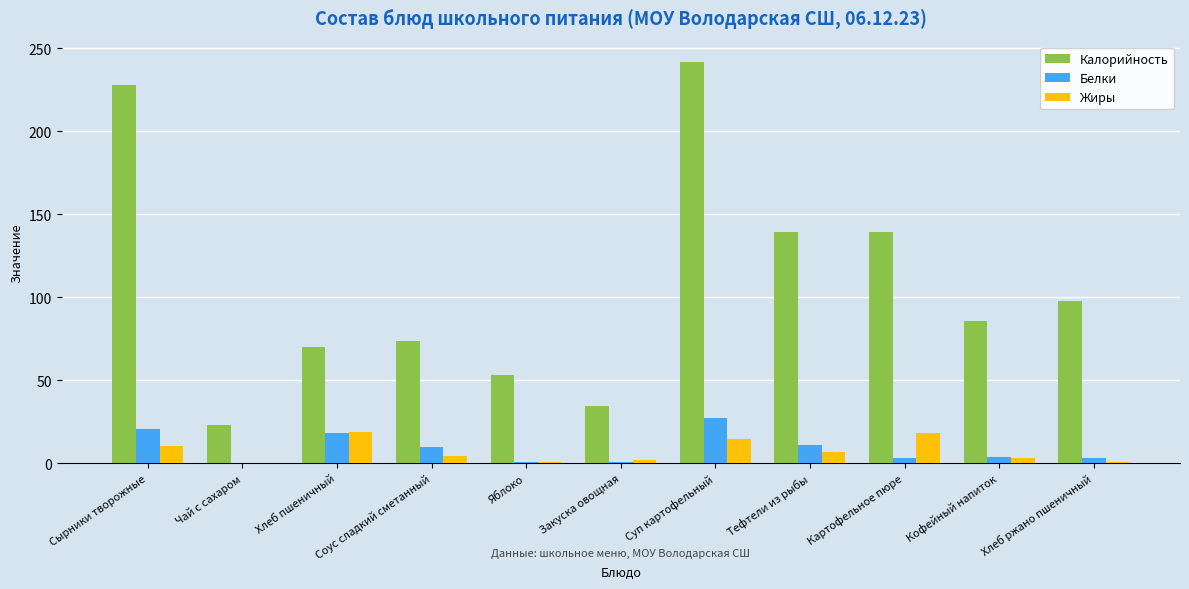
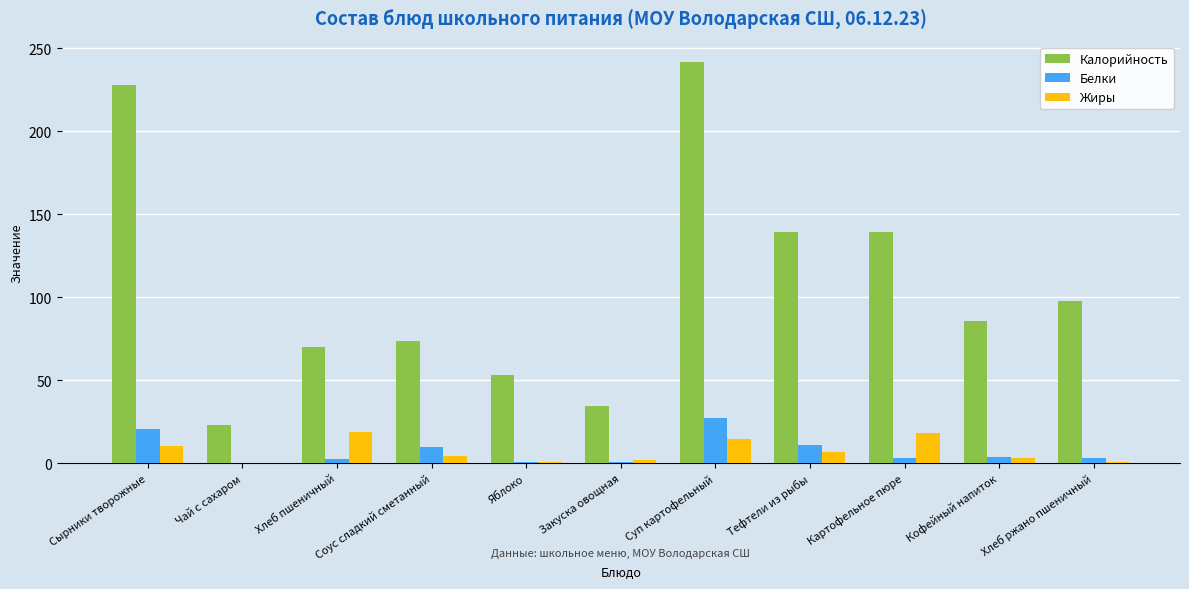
  {
    "Калорийность": {
      "Сырники творожные": 228,
      "Чай с сахаром": 23,
      "Хлеб пшеничный": 70,
      "Соус сладкий сметанный": 74,
      "Яблоко": 53,
      "Закуска овощная": 34,
      "Суп картофельный": 242,
      "Тефтели из рыбы": 139,
      "Картофельное пюре": 139,
      "Кофейный напиток": 86,
      "Хлеб ржано пшеничный": 98
    },
    "Белки": {
      "Сырники творожные": 21,
-     "Хлеб пшеничный": 19,
+     "Хлеб пшеничный": 2,
      "Соус сладкий сметанный": 10,
      "Суп картофельный": 27,
      "Тефтели из рыбы": 11,
      "Картофельное пюре": 3,
      "Кофейный напиток": 4,
      "Хлеб ржано пшеничный": 3
    },
    "Жиры": {
      "Сырники творожные": 10,
      "Хлеб пшеничный": 19,
      "Соус сладкий сметанный": 4,
      "Закуска овощная": 2,
      "Суп картофельный": 15,
      "Тефтели из рыбы": 7,
      "Картофельное пюре": 18,
      "Кофейный напиток": 3
    }
  }
